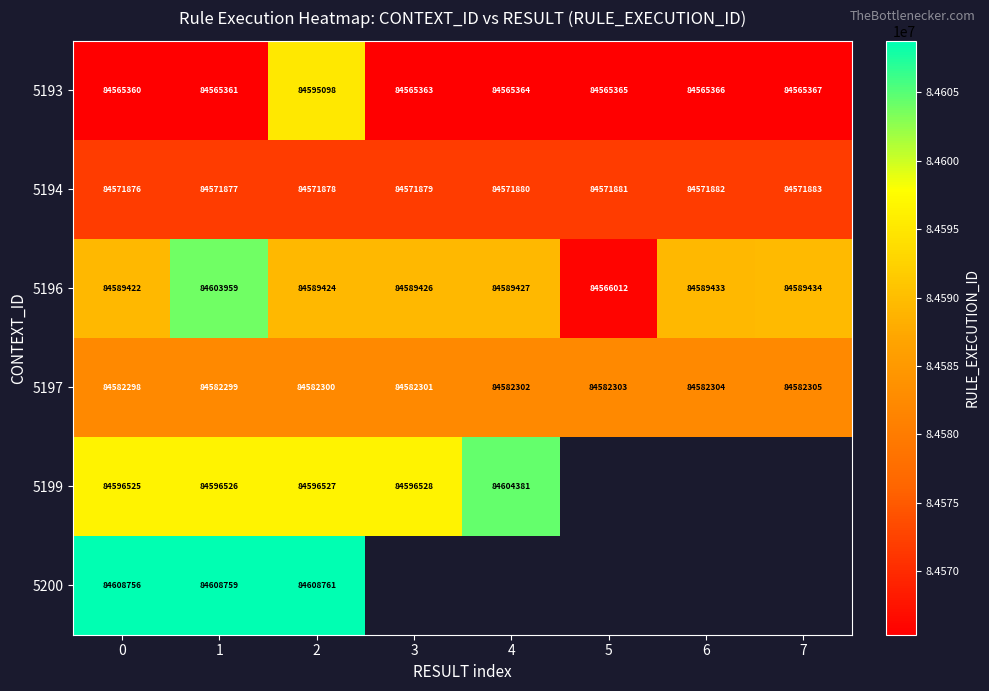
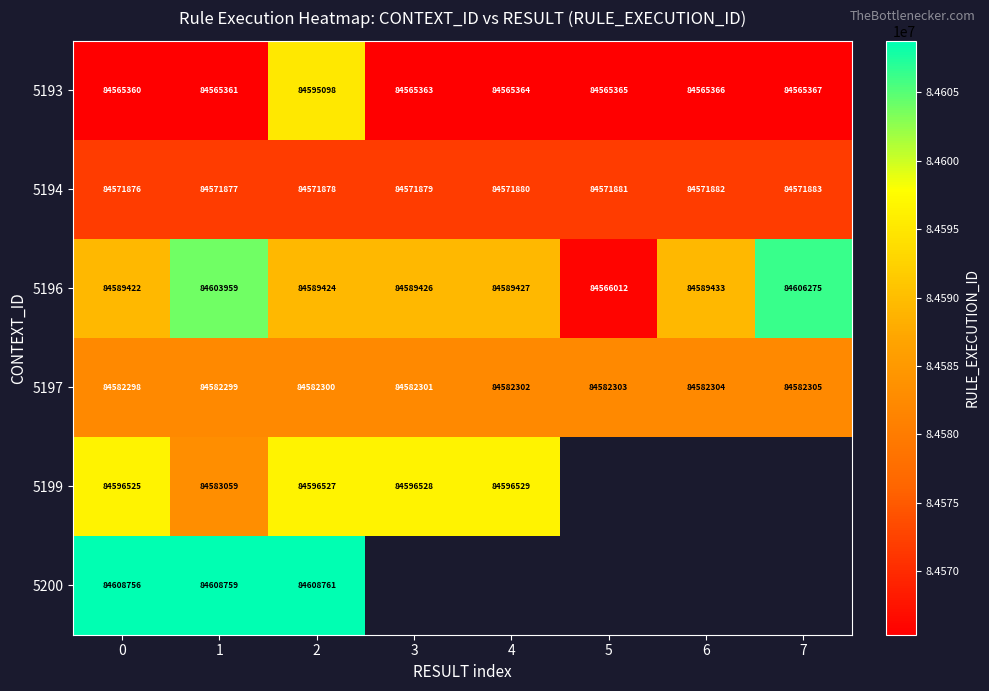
  {
    "5193": {
      "0": 84565360,
      "1": 84565361,
      "2": 84595098,
      "3": 84565363,
      "4": 84565364,
      "5": 84565365,
      "6": 84565366,
      "7": 84565367
    },
    "5194": {
      "0": 84571876,
      "1": 84571877,
      "2": 84571878,
      "3": 84571879,
      "4": 84571880,
      "5": 84571881,
      "6": 84571882,
      "7": 84571883
    },
    "5196": {
      "0": 84589422,
      "1": 84603959,
      "2": 84589424,
      "3": 84589426,
      "4": 84589427,
      "5": 84566012,
      "6": 84589433,
-     "7": 84589434
+     "7": 84606275
    },
    "5197": {
      "0": 84582298,
      "1": 84582299,
      "2": 84582300,
      "3": 84582301,
      "4": 84582302,
      "5": 84582303,
      "6": 84582304,
      "7": 84582305
    },
    "5199": {
      "0": 84596525,
-     "1": 84596526,
+     "1": 84583059,
      "2": 84596527,
      "3": 84596528,
-     "4": 84604381
+     "4": 84596529
    },
    "5200": {
      "0": 84608756,
      "1": 84608759,
      "2": 84608761
    }
  }
